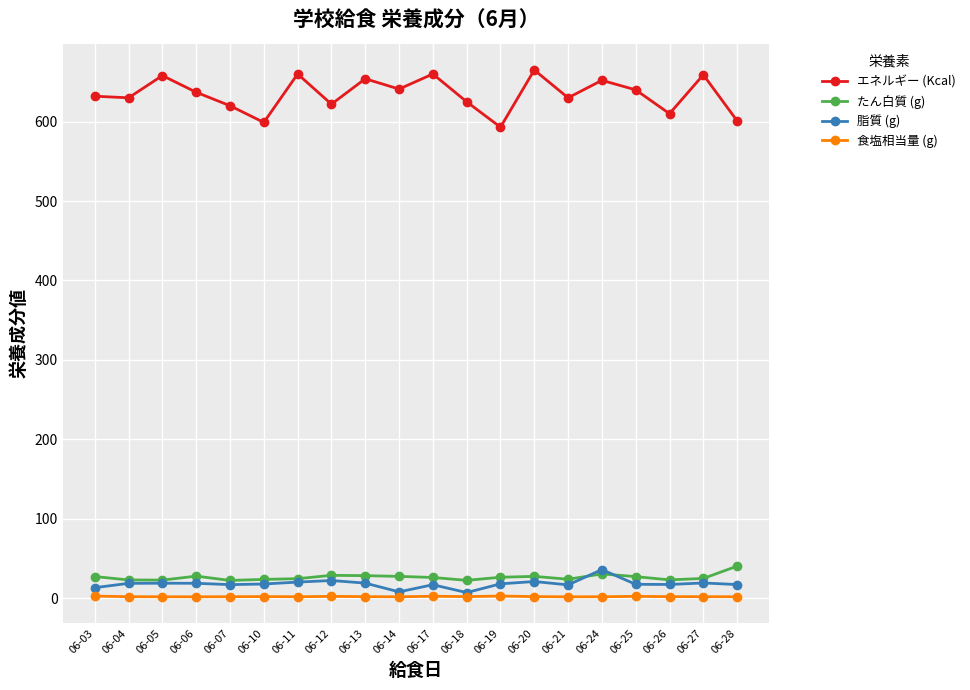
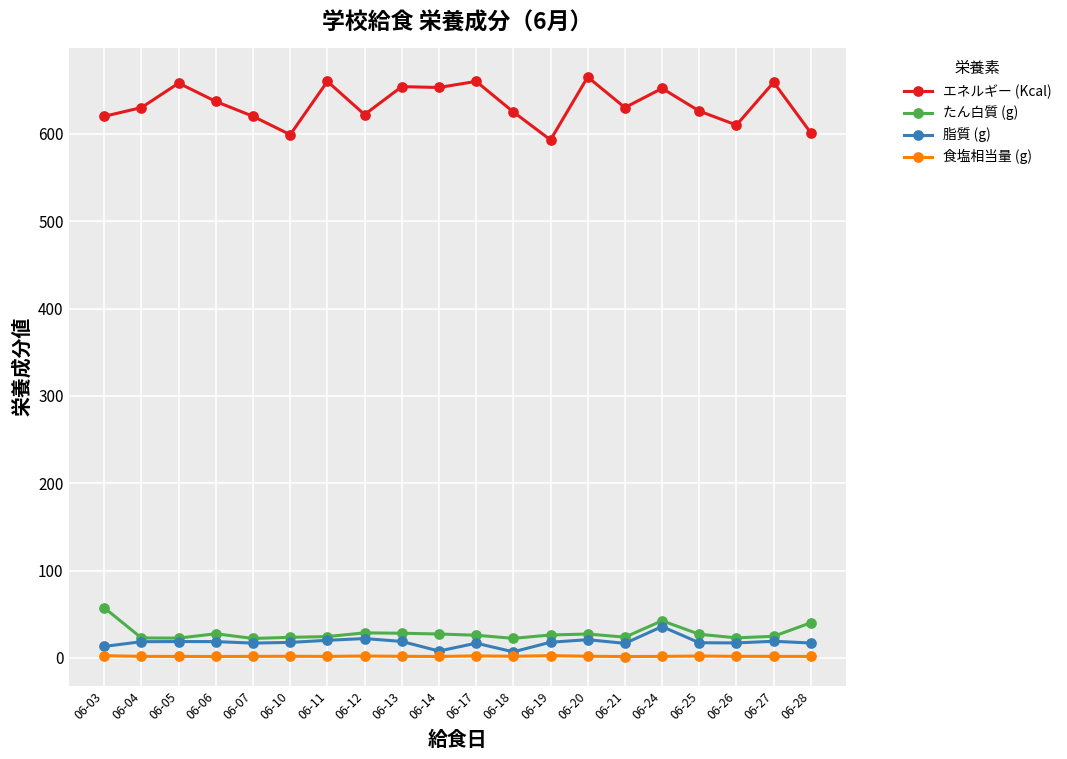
  {
    "エネルギー (Kcal)": {
-     "06-03": 630,
+     "06-03": 620,
      "06-04": 630,
      "06-05": 660,
      "06-06": 640,
      "06-07": 620,
      "06-10": 600,
      "06-11": 660,
      "06-12": 620,
      "06-13": 650,
-     "06-14": 640,
+     "06-14": 650,
      "06-17": 660,
      "06-18": 630,
      "06-19": 590,
      "06-20": 670,
      "06-21": 630,
      "06-24": 650,
-     "06-25": 640,
+     "06-25": 630,
      "06-26": 610,
      "06-27": 660,
      "06-28": 600
    },
    "たん白質 (g)": {
-     "06-03": 30,
+     "06-03": 60,
      "06-04": 20,
      "06-05": 20,
      "06-06": 30,
      "06-07": 20,
      "06-10": 20,
      "06-11": 20,
      "06-12": 30,
      "06-13": 30,
      "06-14": 30,
      "06-17": 30,
      "06-18": 20,
      "06-19": 30,
      "06-20": 30,
      "06-21": 20,
-     "06-24": 30,
+     "06-24": 40,
      "06-25": 30,
      "06-26": 20,
      "06-27": 20,
      "06-28": 40
    },
    "脂質 (g)": {
      "06-03": 10,
      "06-04": 20,
      "06-05": 20,
      "06-06": 20,
      "06-07": 20,
      "06-10": 20,
      "06-11": 20,
      "06-12": 20,
      "06-13": 20,
      "06-14": 10,
      "06-17": 20,
      "06-18": 10,
      "06-19": 20,
      "06-20": 20,
      "06-21": 20,
      "06-24": 40,
      "06-25": 20,
      "06-26": 20,
      "06-27": 20,
      "06-28": 20
    },
    "食塩相当量 (g)": {
      "06-03": 0,
      "06-04": 0,
      "06-05": 0,
      "06-06": 0,
      "06-07": 0,
      "06-10": 0,
      "06-11": 0,
      "06-12": 0,
      "06-13": 0,
      "06-14": 0,
      "06-17": 0,
      "06-18": 0,
      "06-19": 0,
      "06-20": 0,
      "06-21": 0,
      "06-24": 0,
      "06-25": 0,
      "06-26": 0,
      "06-27": 0,
      "06-28": 0
    }
  }
